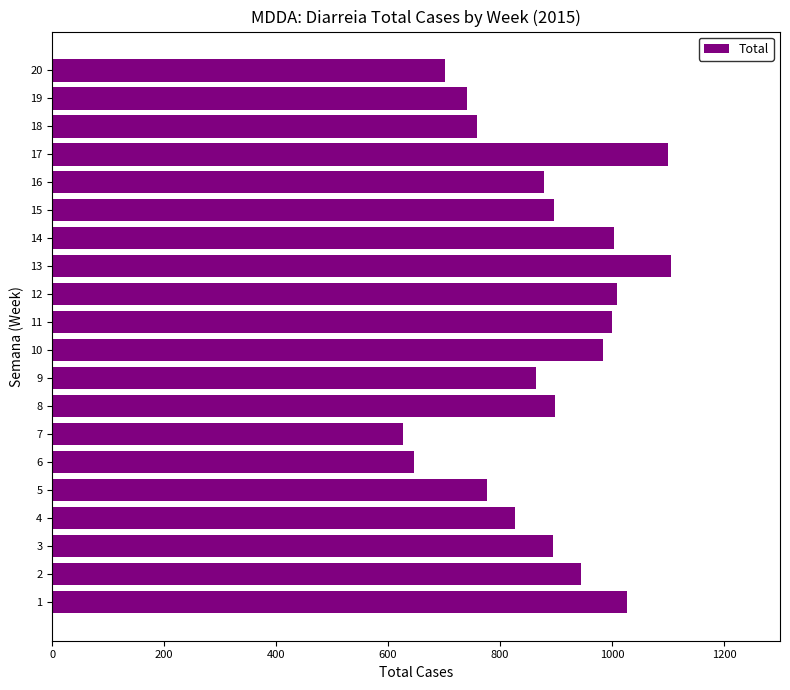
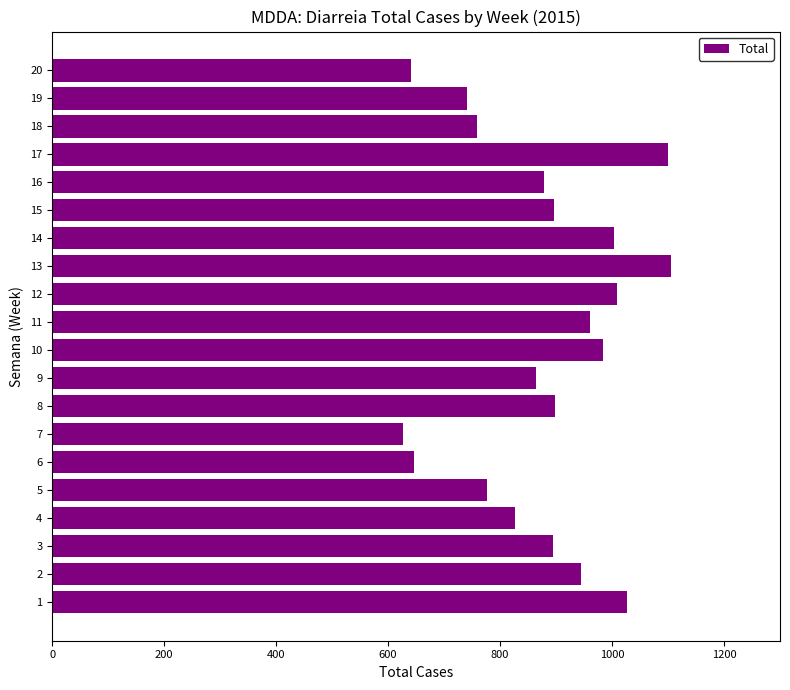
  {
-   "20": 700,
+   "20": 640,
    "19": 740,
    "18": 760,
    "17": 1100,
    "16": 880,
    "15": 900,
    "14": 1000,
    "13": 1110,
    "12": 1010,
-   "11": 1000,
+   "11": 960,
    "10": 980,
    "9": 860,
    "8": 900,
    "7": 630,
    "6": 650,
    "5": 780,
    "4": 830,
    "3": 890,
    "2": 950,
    "1": 1030
  }
